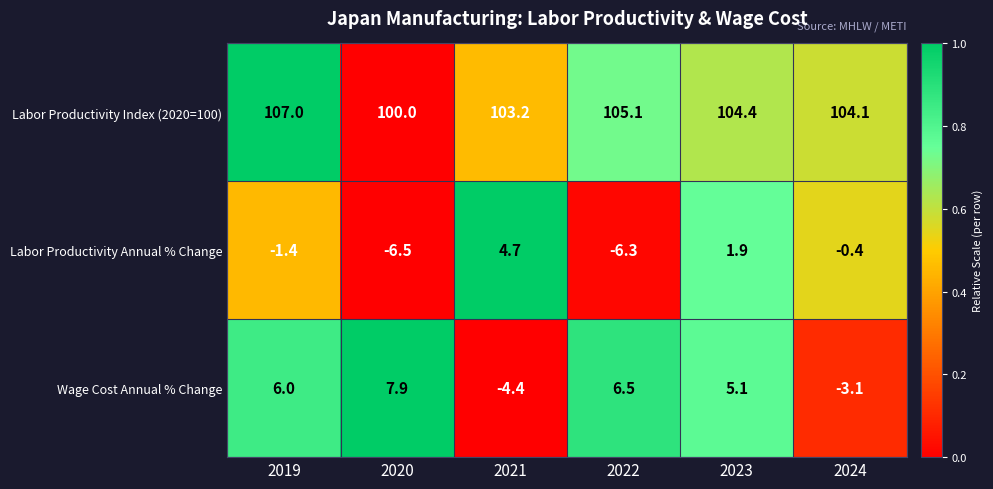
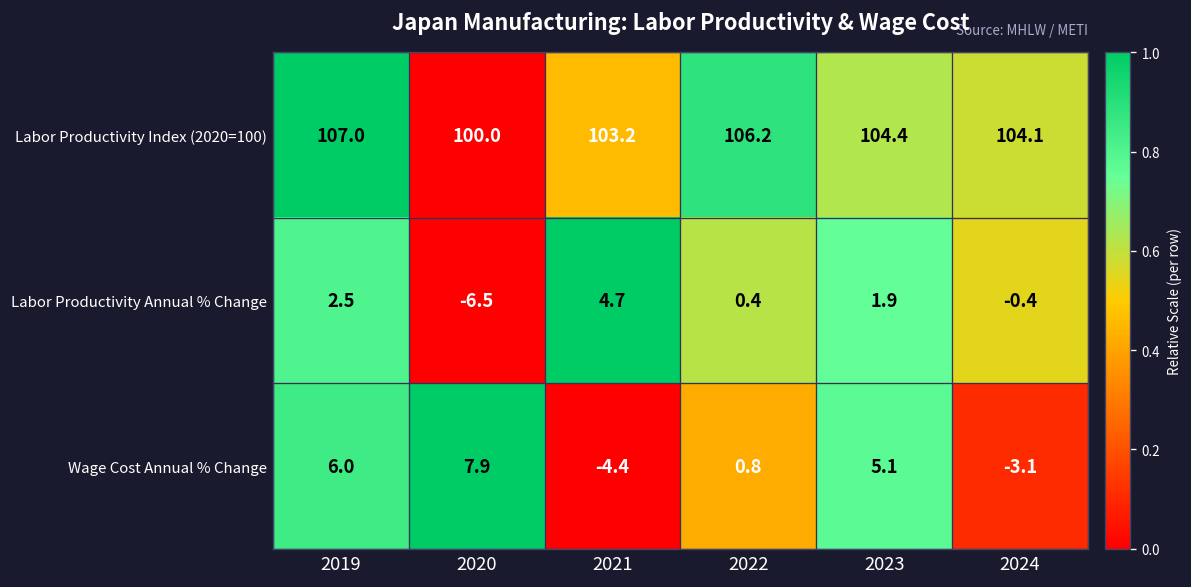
  {
    "Labor Productivity Index (2020=100)": {
      "2019": 107.0,
      "2020": 100.0,
      "2021": 103.2,
-     "2022": 105.1,
+     "2022": 106.2,
      "2023": 104.4,
      "2024": 104.1
    },
    "Labor Productivity Annual % Change": {
-     "2019": -1.4,
+     "2019": 2.5,
      "2020": -6.5,
      "2021": 4.7,
-     "2022": -6.3,
+     "2022": 0.4,
      "2023": 1.9,
      "2024": -0.4
    },
    "Wage Cost Annual % Change": {
      "2019": 6.0,
      "2020": 7.9,
      "2021": -4.4,
-     "2022": 6.5,
+     "2022": 0.8,
      "2023": 5.1,
      "2024": -3.1
    }
  }
